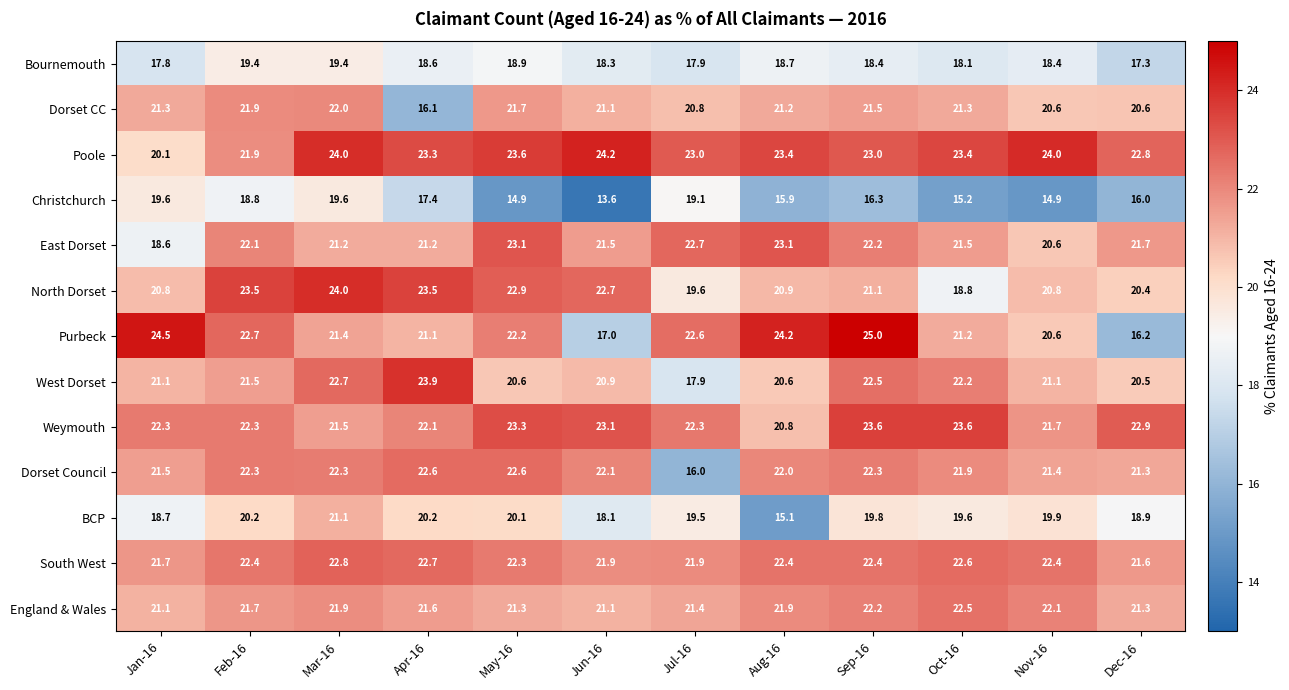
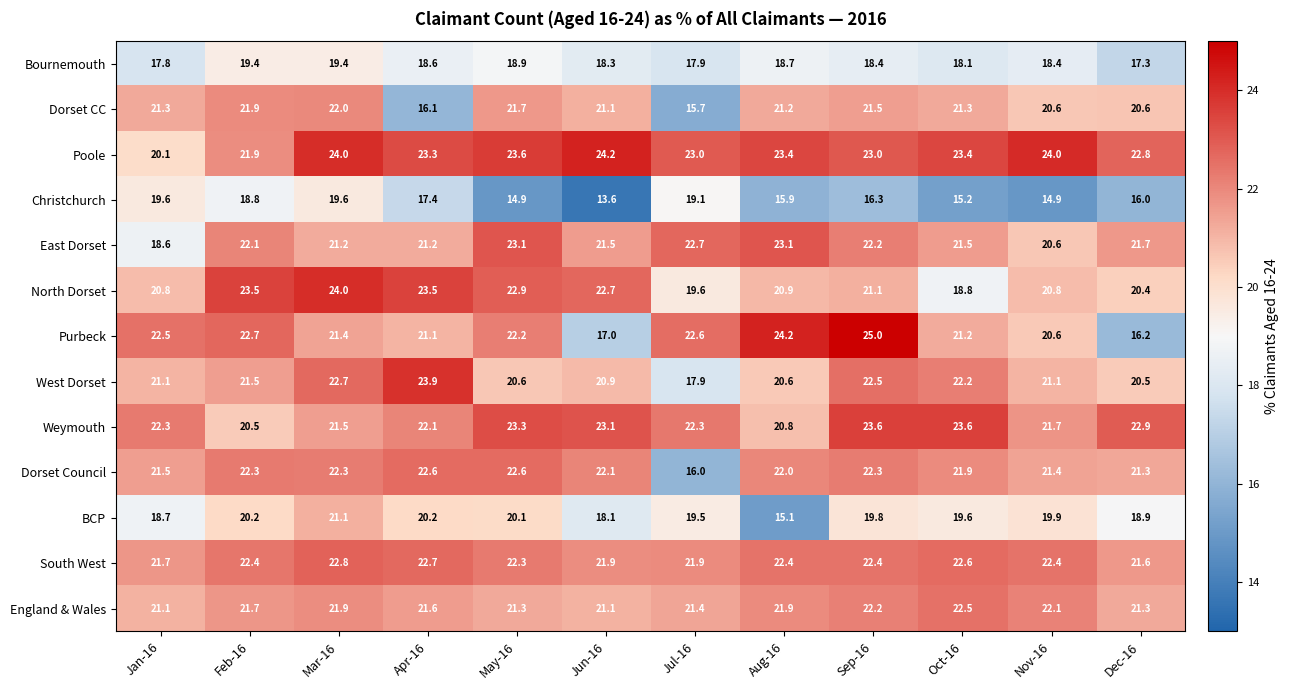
  {
    "Bournemouth": {
      "Jan-16": 17.8,
      "Feb-16": 19.4,
      "Mar-16": 19.4,
      "Apr-16": 18.6,
      "May-16": 18.9,
      "Jun-16": 18.3,
      "Jul-16": 17.9,
      "Aug-16": 18.7,
      "Sep-16": 18.4,
      "Oct-16": 18.1,
      "Nov-16": 18.4,
      "Dec-16": 17.3
    },
    "Dorset CC": {
      "Jan-16": 21.3,
      "Feb-16": 21.9,
      "Mar-16": 22.0,
      "Apr-16": 16.1,
      "May-16": 21.7,
      "Jun-16": 21.1,
-     "Jul-16": 20.8,
+     "Jul-16": 15.7,
      "Aug-16": 21.2,
      "Sep-16": 21.5,
      "Oct-16": 21.3,
      "Nov-16": 20.6,
      "Dec-16": 20.6
    },
    "Poole": {
      "Jan-16": 20.1,
      "Feb-16": 21.9,
      "Mar-16": 24.0,
      "Apr-16": 23.3,
      "May-16": 23.6,
      "Jun-16": 24.2,
      "Jul-16": 23.0,
      "Aug-16": 23.4,
      "Sep-16": 23.0,
      "Oct-16": 23.4,
      "Nov-16": 24.0,
      "Dec-16": 22.8
    },
    "Christchurch": {
      "Jan-16": 19.6,
      "Feb-16": 18.8,
      "Mar-16": 19.6,
      "Apr-16": 17.4,
      "May-16": 14.9,
      "Jun-16": 13.6,
      "Jul-16": 19.1,
      "Aug-16": 15.9,
      "Sep-16": 16.3,
      "Oct-16": 15.2,
      "Nov-16": 14.9,
      "Dec-16": 16.0
    },
    "East Dorset": {
      "Jan-16": 18.6,
      "Feb-16": 22.1,
      "Mar-16": 21.2,
      "Apr-16": 21.2,
      "May-16": 23.1,
      "Jun-16": 21.5,
      "Jul-16": 22.7,
      "Aug-16": 23.1,
      "Sep-16": 22.2,
      "Oct-16": 21.5,
      "Nov-16": 20.6,
      "Dec-16": 21.7
    },
    "North Dorset": {
      "Jan-16": 20.8,
      "Feb-16": 23.5,
      "Mar-16": 24.0,
      "Apr-16": 23.5,
      "May-16": 22.9,
      "Jun-16": 22.7,
      "Jul-16": 19.6,
      "Aug-16": 20.9,
      "Sep-16": 21.1,
      "Oct-16": 18.8,
      "Nov-16": 20.8,
      "Dec-16": 20.4
    },
    "Purbeck": {
-     "Jan-16": 24.5,
+     "Jan-16": 22.5,
      "Feb-16": 22.7,
      "Mar-16": 21.4,
      "Apr-16": 21.1,
      "May-16": 22.2,
      "Jun-16": 17.0,
      "Jul-16": 22.6,
      "Aug-16": 24.2,
      "Sep-16": 25.0,
      "Oct-16": 21.2,
      "Nov-16": 20.6,
      "Dec-16": 16.2
    },
    "West Dorset": {
      "Jan-16": 21.1,
      "Feb-16": 21.5,
      "Mar-16": 22.7,
      "Apr-16": 23.9,
      "May-16": 20.6,
      "Jun-16": 20.9,
      "Jul-16": 17.9,
      "Aug-16": 20.6,
      "Sep-16": 22.5,
      "Oct-16": 22.2,
      "Nov-16": 21.1,
      "Dec-16": 20.5
    },
    "Weymouth": {
      "Jan-16": 22.3,
-     "Feb-16": 22.3,
+     "Feb-16": 20.5,
      "Mar-16": 21.5,
      "Apr-16": 22.1,
      "May-16": 23.3,
      "Jun-16": 23.1,
      "Jul-16": 22.3,
      "Aug-16": 20.8,
      "Sep-16": 23.6,
      "Oct-16": 23.6,
      "Nov-16": 21.7,
      "Dec-16": 22.9
    },
    "Dorset Council": {
      "Jan-16": 21.5,
      "Feb-16": 22.3,
      "Mar-16": 22.3,
      "Apr-16": 22.6,
      "May-16": 22.6,
      "Jun-16": 22.1,
      "Jul-16": 16.0,
      "Aug-16": 22.0,
      "Sep-16": 22.3,
      "Oct-16": 21.9,
      "Nov-16": 21.4,
      "Dec-16": 21.3
    },
    "BCP": {
      "Jan-16": 18.7,
      "Feb-16": 20.2,
      "Mar-16": 21.1,
      "Apr-16": 20.2,
      "May-16": 20.1,
      "Jun-16": 18.1,
      "Jul-16": 19.5,
      "Aug-16": 15.1,
      "Sep-16": 19.8,
      "Oct-16": 19.6,
      "Nov-16": 19.9,
      "Dec-16": 18.9
    },
    "South West": {
      "Jan-16": 21.7,
      "Feb-16": 22.4,
      "Mar-16": 22.8,
      "Apr-16": 22.7,
      "May-16": 22.3,
      "Jun-16": 21.9,
      "Jul-16": 21.9,
      "Aug-16": 22.4,
      "Sep-16": 22.4,
      "Oct-16": 22.6,
      "Nov-16": 22.4,
      "Dec-16": 21.6
    },
    "England & Wales": {
      "Jan-16": 21.1,
      "Feb-16": 21.7,
      "Mar-16": 21.9,
      "Apr-16": 21.6,
      "May-16": 21.3,
      "Jun-16": 21.1,
      "Jul-16": 21.4,
      "Aug-16": 21.9,
      "Sep-16": 22.2,
      "Oct-16": 22.5,
      "Nov-16": 22.1,
      "Dec-16": 21.3
    }
  }
